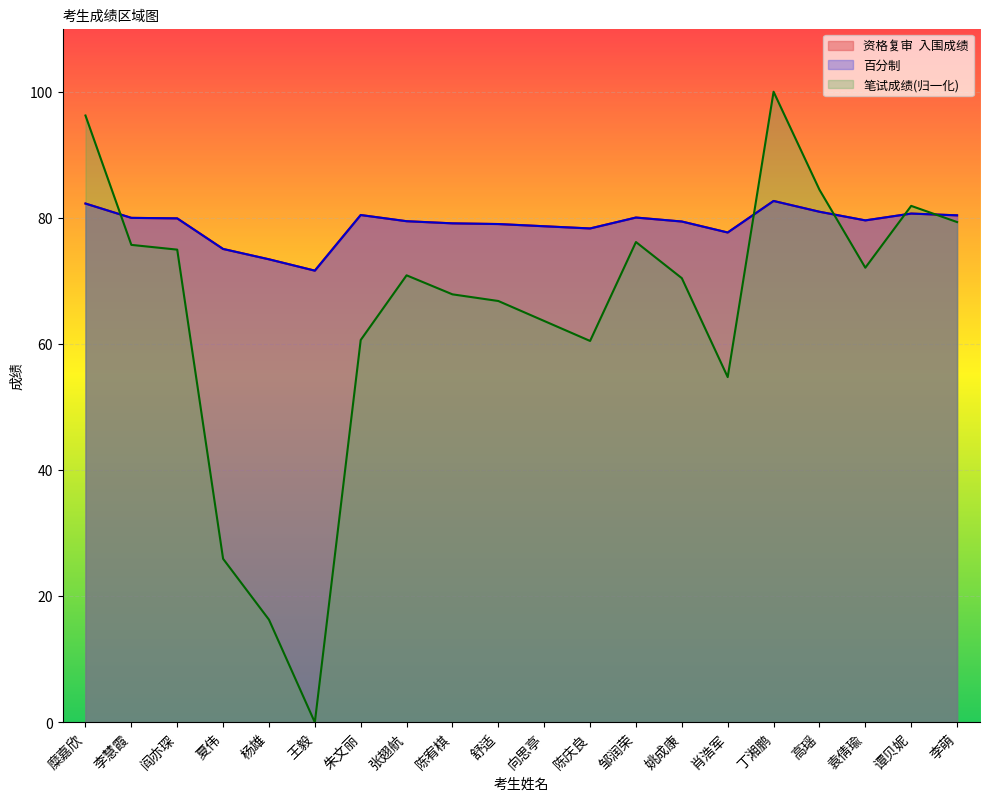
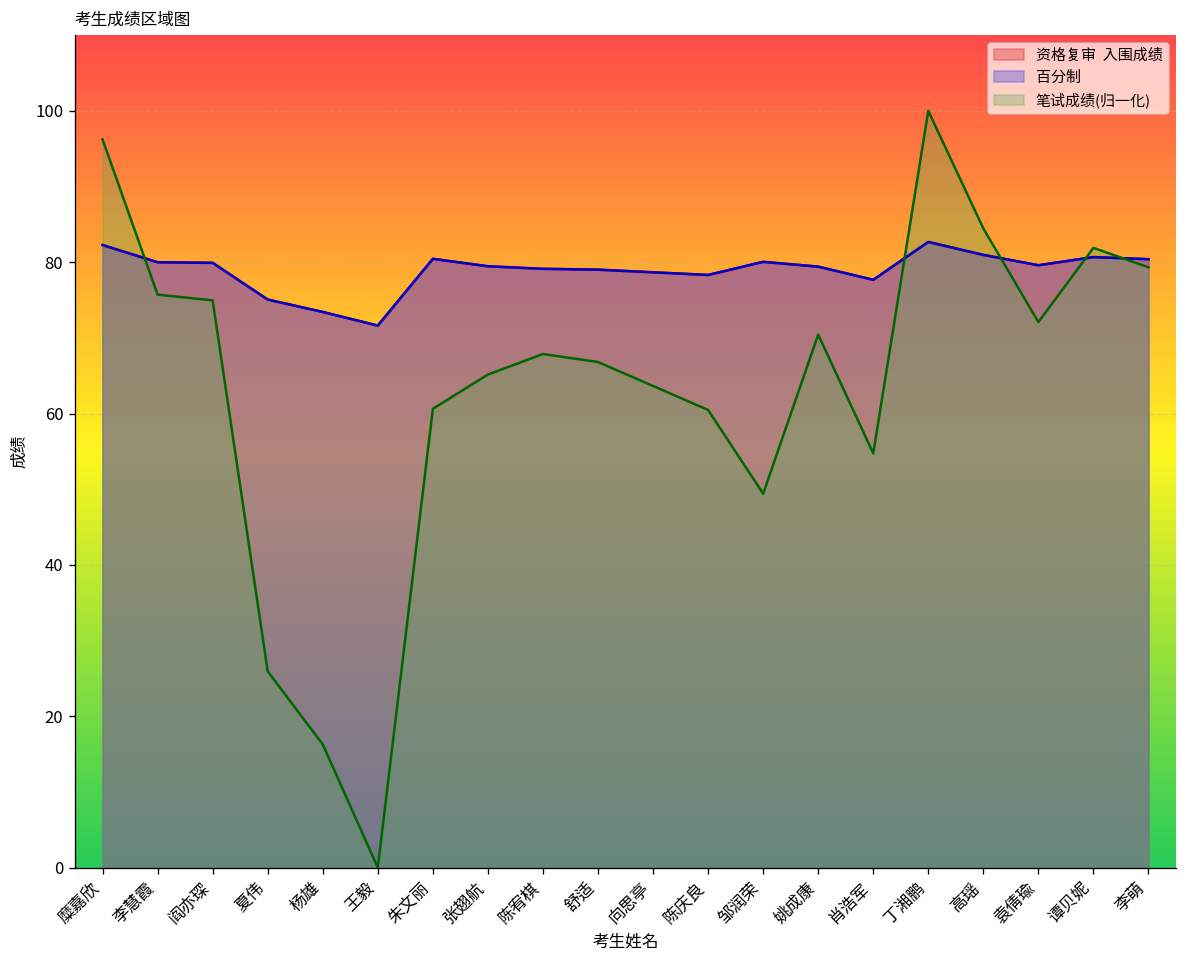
  {
    "百分制": {
      "糜嘉欣": 82,
      "李慧霞": 80,
      "阎亦琛": 80,
      "夏伟": 75,
      "杨雄": 73,
      "王毅": 72,
      "朱文丽": 80,
      "张翅航": 79,
      "陈宥棋": 79,
      "舒适": 79,
      "向思亭": 79,
      "陈庆良": 78,
      "邹润荣": 80,
      "姚成康": 79,
      "肖浩军": 78,
      "丁湘鹏": 83,
      "高瑶": 81,
      "袁倩瑜": 80,
      "谭贝妮": 81,
      "李萌": 80
    },
    "笔试成绩(归一化)": {
      "糜嘉欣": 96,
      "李慧霞": 76,
      "阎亦琛": 75,
      "夏伟": 26,
      "杨雄": 16,
      "王毅": 0,
      "朱文丽": 61,
-     "张翅航": 71,
+     "张翅航": 65,
      "陈宥棋": 68,
      "舒适": 67,
      "向思亭": 64,
      "陈庆良": 60,
-     "邹润荣": 76,
+     "邹润荣": 49,
      "姚成康": 70,
      "肖浩军": 55,
      "丁湘鹏": 100,
      "高瑶": 84,
      "袁倩瑜": 72,
      "谭贝妮": 82,
      "李萌": 79
    }
  }
